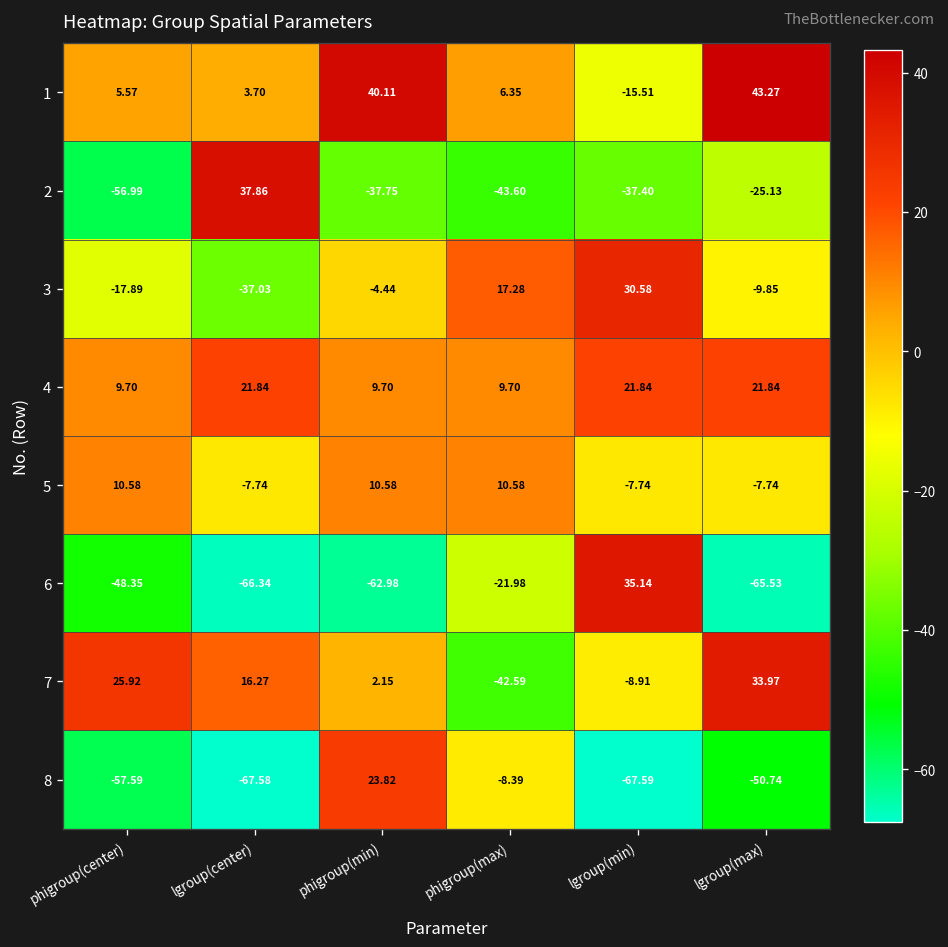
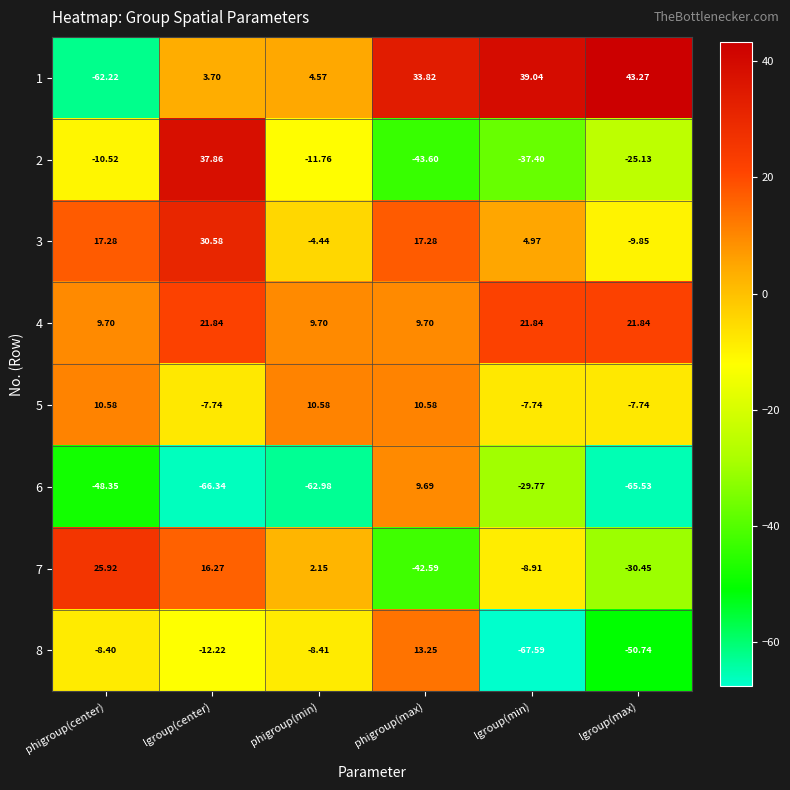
  {
    "1": {
-     "phigroup(center)": 5.57,
+     "phigroup(center)": -62.22,
      "lgroup(center)": 3.70,
-     "phigroup(min)": 40.11,
-     "phigroup(max)": 6.35,
-     "lgroup(min)": -15.51,
+     "phigroup(min)": 4.57,
+     "phigroup(max)": 33.82,
+     "lgroup(min)": 39.04,
      "lgroup(max)": 43.27
    },
    "2": {
-     "phigroup(center)": -56.99,
+     "phigroup(center)": -10.52,
      "lgroup(center)": 37.86,
-     "phigroup(min)": -37.75,
+     "phigroup(min)": -11.76,
      "phigroup(max)": -43.60,
      "lgroup(min)": -37.40,
      "lgroup(max)": -25.13
    },
    "3": {
-     "phigroup(center)": -17.89,
-     "lgroup(center)": -37.03,
+     "phigroup(center)": 17.28,
+     "lgroup(center)": 30.58,
      "phigroup(min)": -4.44,
      "phigroup(max)": 17.28,
-     "lgroup(min)": 30.58,
+     "lgroup(min)": 4.97,
      "lgroup(max)": -9.85
    },
    "4": {
      "phigroup(center)": 9.70,
      "lgroup(center)": 21.84,
      "phigroup(min)": 9.70,
      "phigroup(max)": 9.70,
      "lgroup(min)": 21.84,
      "lgroup(max)": 21.84
    },
    "5": {
      "phigroup(center)": 10.58,
      "lgroup(center)": -7.74,
      "phigroup(min)": 10.58,
      "phigroup(max)": 10.58,
      "lgroup(min)": -7.74,
      "lgroup(max)": -7.74
    },
    "6": {
      "phigroup(center)": -48.35,
      "lgroup(center)": -66.34,
      "phigroup(min)": -62.98,
-     "phigroup(max)": -21.98,
-     "lgroup(min)": 35.14,
+     "phigroup(max)": 9.69,
+     "lgroup(min)": -29.77,
      "lgroup(max)": -65.53
    },
    "7": {
      "phigroup(center)": 25.92,
      "lgroup(center)": 16.27,
      "phigroup(min)": 2.15,
      "phigroup(max)": -42.59,
      "lgroup(min)": -8.91,
-     "lgroup(max)": 33.97
+     "lgroup(max)": -30.45
    },
    "8": {
-     "phigroup(center)": -57.59,
-     "lgroup(center)": -67.58,
-     "phigroup(min)": 23.82,
-     "phigroup(max)": -8.39,
+     "phigroup(center)": -8.40,
+     "lgroup(center)": -12.22,
+     "phigroup(min)": -8.41,
+     "phigroup(max)": 13.25,
      "lgroup(min)": -67.59,
      "lgroup(max)": -50.74
    }
  }
